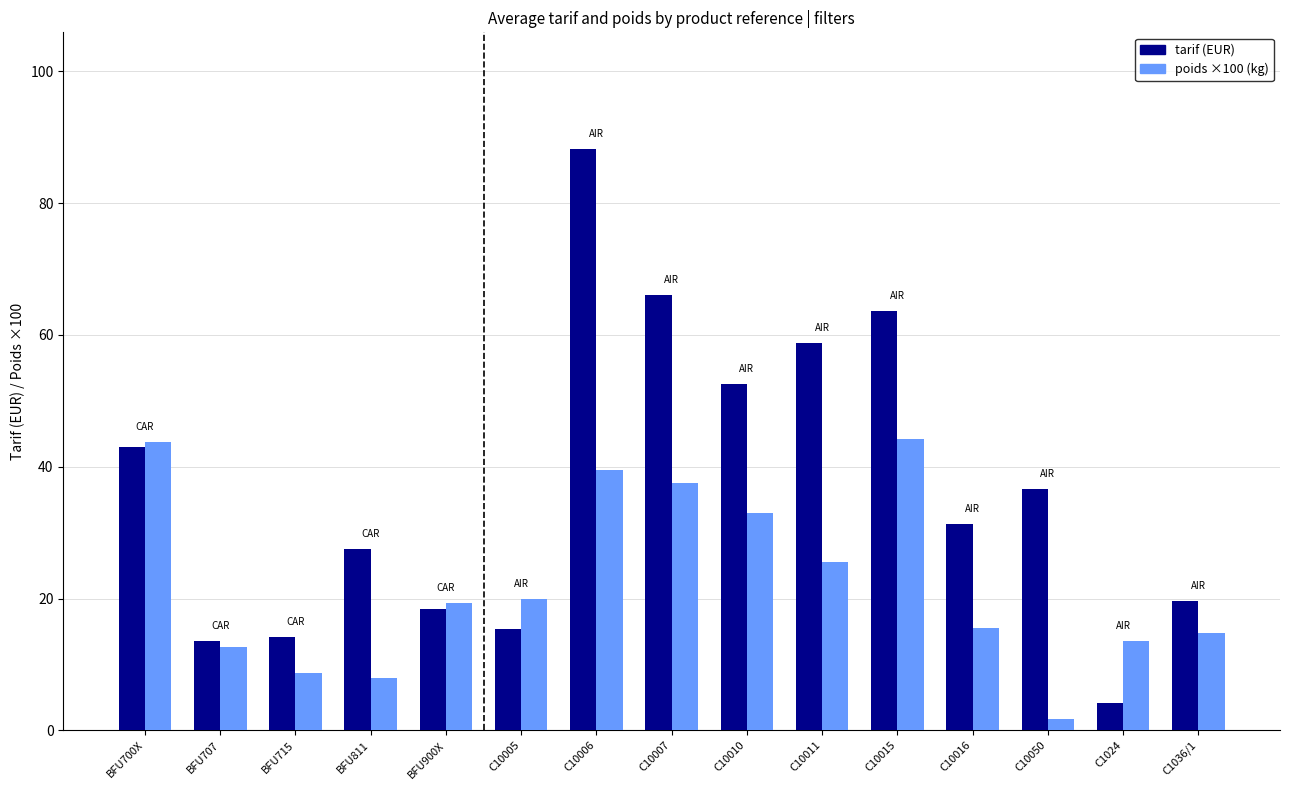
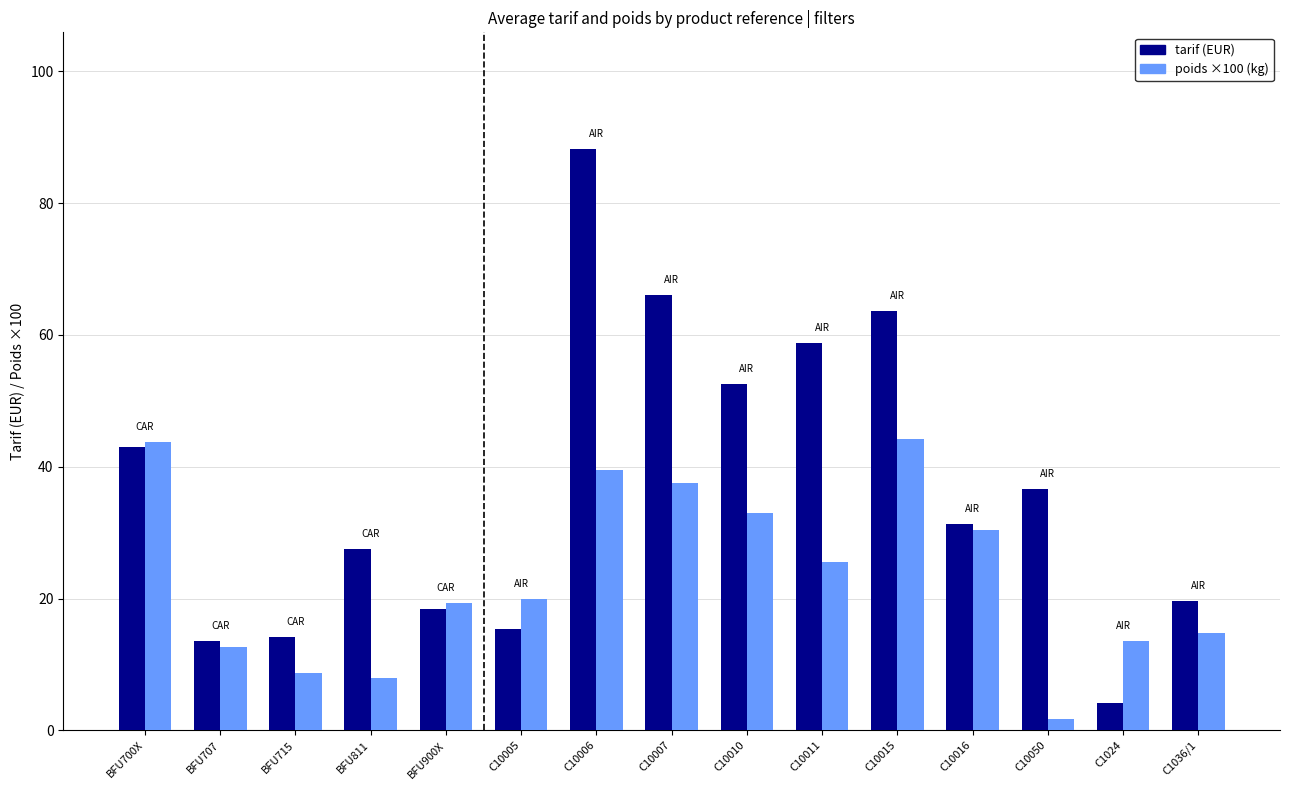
  {
    "tarif (EUR)": {
      "BFU700X": 43,
      "BFU707": 14,
      "BFU715": 14,
      "BFU811": 28,
      "BFU900X": 18,
      "C10005": 15,
      "C10006": 88,
      "C10007": 66,
      "C10010": 53,
      "C10011": 59,
      "C10015": 64,
      "C10016": 31,
      "C10050": 37,
      "C1024": 4,
      "C1036/1": 20
    },
    "poids ×100 (kg)": {
      "BFU700X": 44,
      "BFU707": 13,
      "BFU715": 9,
      "BFU811": 8,
      "BFU900X": 19,
      "C10005": 20,
      "C10006": 40,
      "C10007": 38,
      "C10010": 33,
      "C10011": 26,
      "C10015": 44,
-     "C10016": 16,
+     "C10016": 30,
      "C10050": 2,
      "C1024": 14,
      "C1036/1": 15
    }
  }
